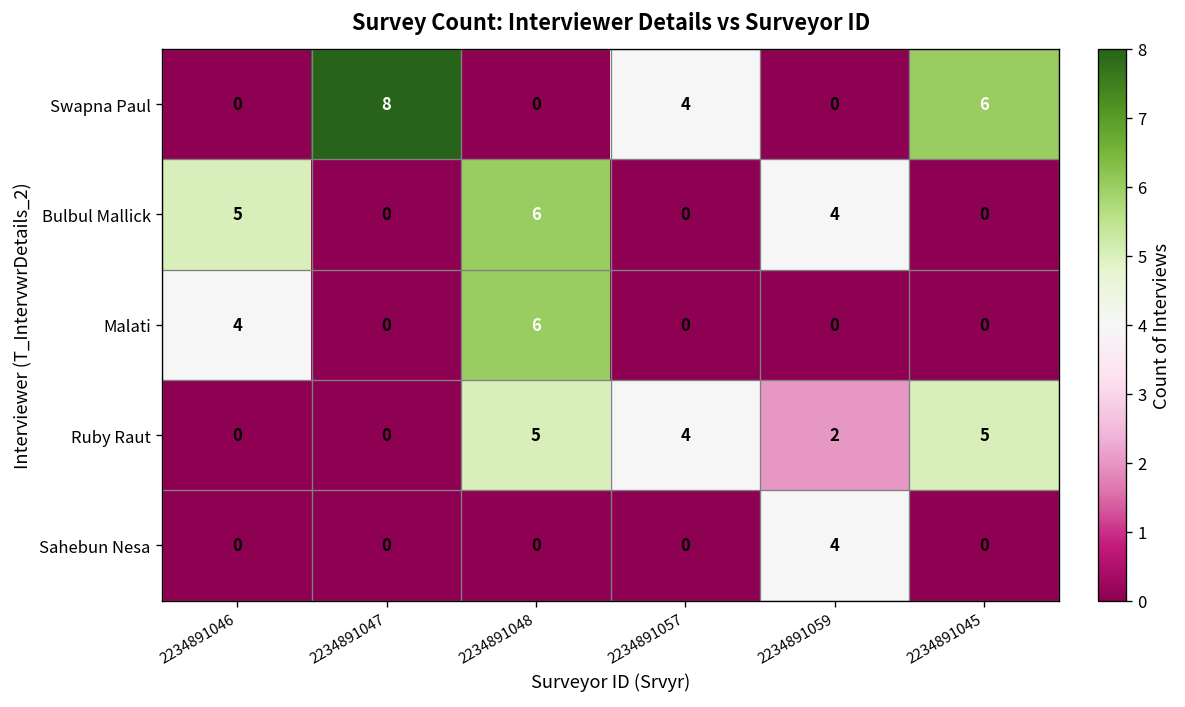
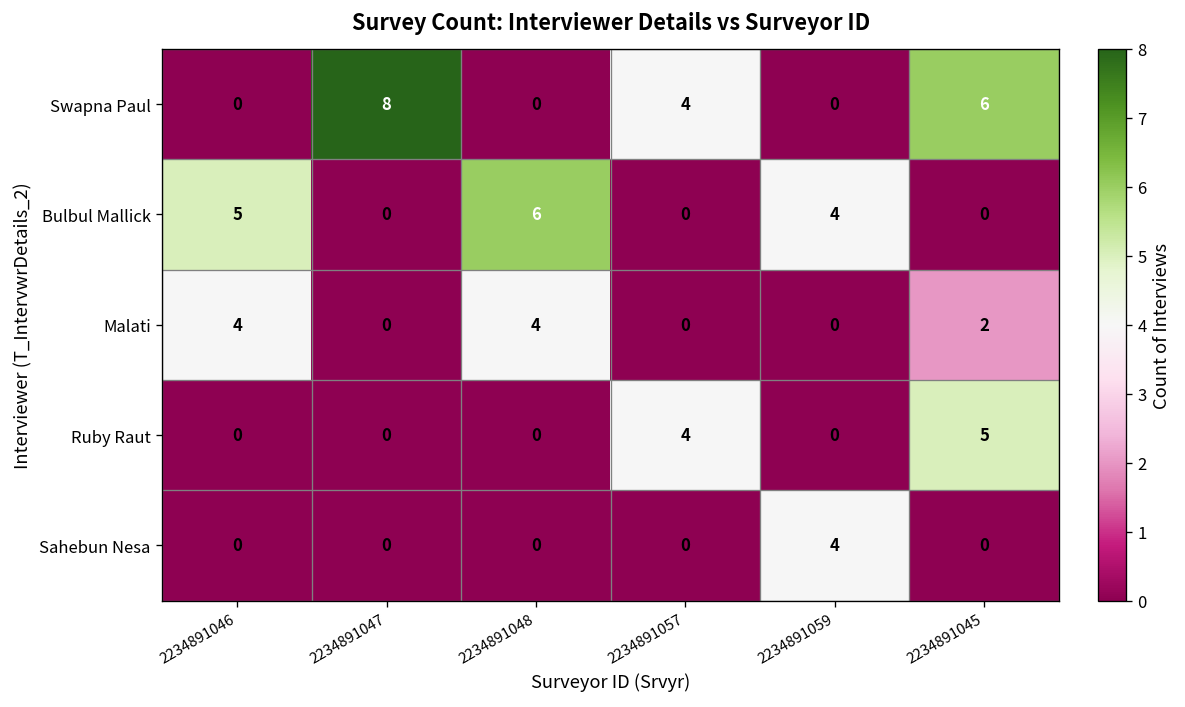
  {
    "Swapna Paul": {
      "2234891046": 0,
      "2234891047": 8,
      "2234891048": 0,
      "2234891057": 4,
      "2234891059": 0,
      "2234891045": 6
    },
    "Bulbul Mallick": {
      "2234891046": 5,
      "2234891047": 0,
      "2234891048": 6,
      "2234891057": 0,
      "2234891059": 4,
      "2234891045": 0
    },
    "Malati": {
      "2234891046": 4,
      "2234891047": 0,
-     "2234891048": 6,
+     "2234891048": 4,
      "2234891057": 0,
      "2234891059": 0,
-     "2234891045": 0
+     "2234891045": 2
    },
    "Ruby Raut": {
      "2234891046": 0,
      "2234891047": 0,
-     "2234891048": 5,
+     "2234891048": 0,
      "2234891057": 4,
-     "2234891059": 2,
+     "2234891059": 0,
      "2234891045": 5
    },
    "Sahebun Nesa": {
      "2234891046": 0,
      "2234891047": 0,
      "2234891048": 0,
      "2234891057": 0,
      "2234891059": 4,
      "2234891045": 0
    }
  }
